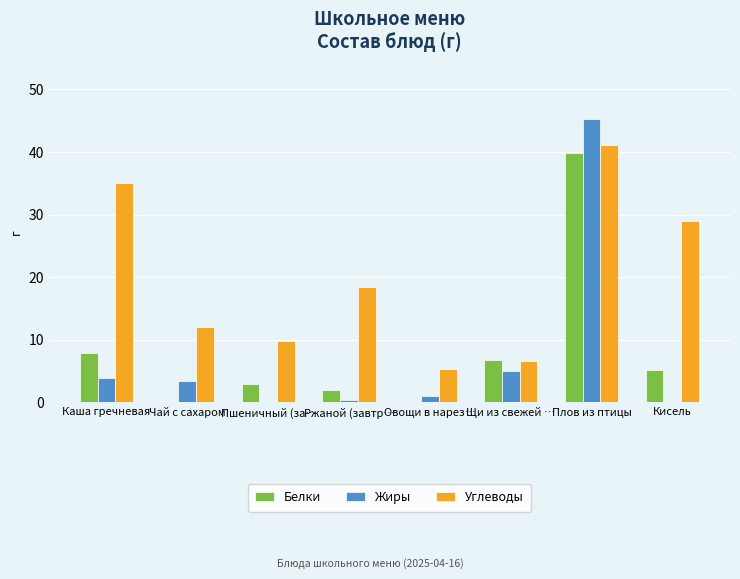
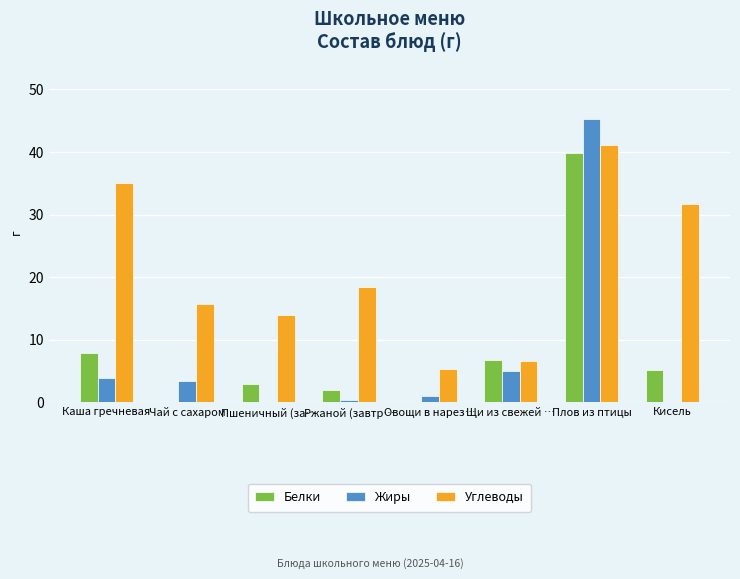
  {
    "Белки": {
      "Каша гречневая": 8,
      "Пшеничный (за…": 3,
      "Ржаной (завтр…": 2,
      "Щи из свежей …": 7,
      "Плов из птицы": 40,
      "Кисель": 5
    },
    "Жиры": {
      "Каша гречневая": 4,
      "Чай с сахаром": 3,
      "Пшеничный (за…": 0,
      "Овощи в нарез…": 1,
      "Щи из свежей …": 5,
      "Плов из птицы": 45,
      "Кисель": 0
    },
    "Углеводы": {
      "Каша гречневая": 35,
-     "Чай с сахаром": 12,
-     "Пшеничный (за…": 10,
+     "Чай с сахаром": 16,
+     "Пшеничный (за…": 14,
      "Ржаной (завтр…": 18,
      "Овощи в нарез…": 5,
      "Щи из свежей …": 7,
      "Плов из птицы": 41,
-     "Кисель": 29
+     "Кисель": 32
    }
  }
